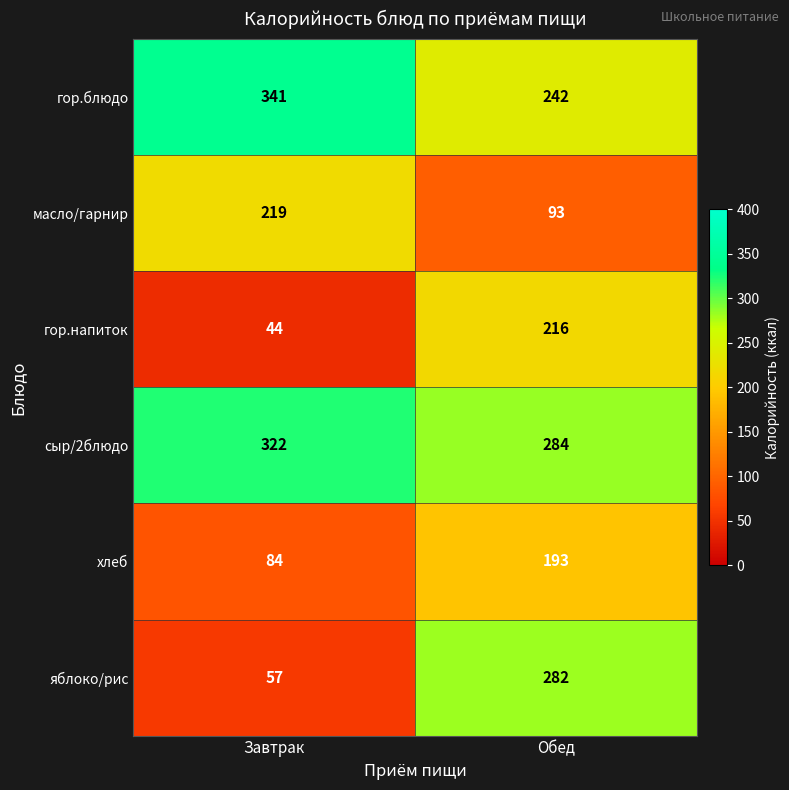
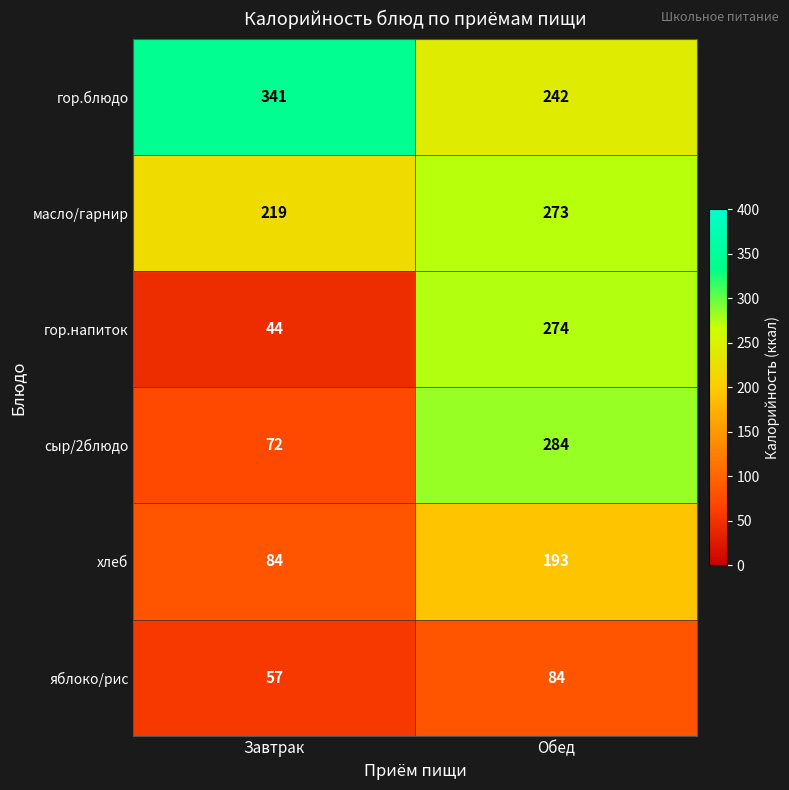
  {
    "гор.блюдо": {
      "Завтрак": 341,
      "Обед": 242
    },
    "масло/гарнир": {
      "Завтрак": 219,
-     "Обед": 93
+     "Обед": 273
    },
    "гор.напиток": {
      "Завтрак": 44,
-     "Обед": 216
+     "Обед": 274
    },
    "сыр/2блюдо": {
-     "Завтрак": 322,
+     "Завтрак": 72,
      "Обед": 284
    },
    "хлеб": {
      "Завтрак": 84,
      "Обед": 193
    },
    "яблоко/рис": {
      "Завтрак": 57,
-     "Обед": 282
+     "Обед": 84
    }
  }
